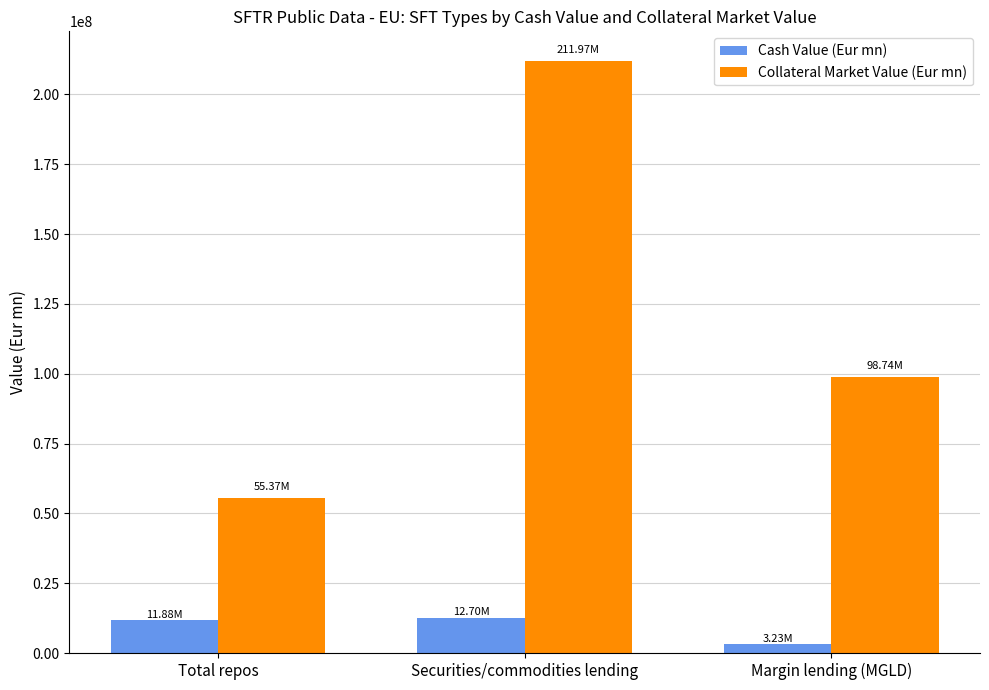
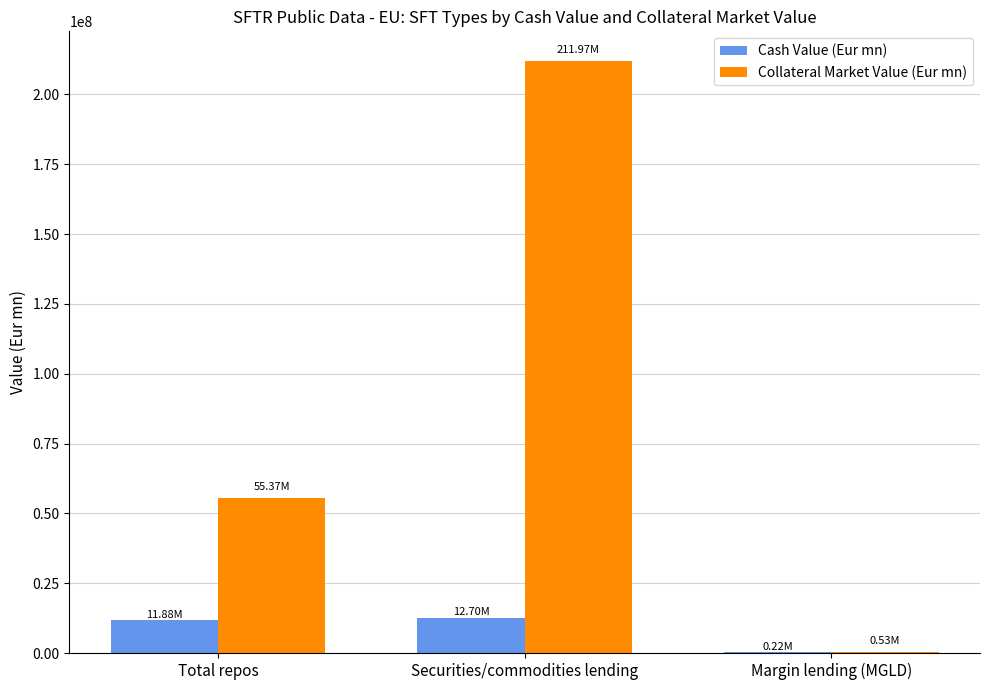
  {
    "Cash Value (Eur mn)": {
      "Total repos": "11.88M",
      "Securities/commodities lending": "12.70M",
-     "Margin lending (MGLD)": "3.23M"
+     "Margin lending (MGLD)": "0.22M"
    },
    "Collateral Market Value (Eur mn)": {
      "Total repos": "55.37M",
      "Securities/commodities lending": "211.97M",
-     "Margin lending (MGLD)": "98.74M"
+     "Margin lending (MGLD)": "0.53M"
    }
  }
